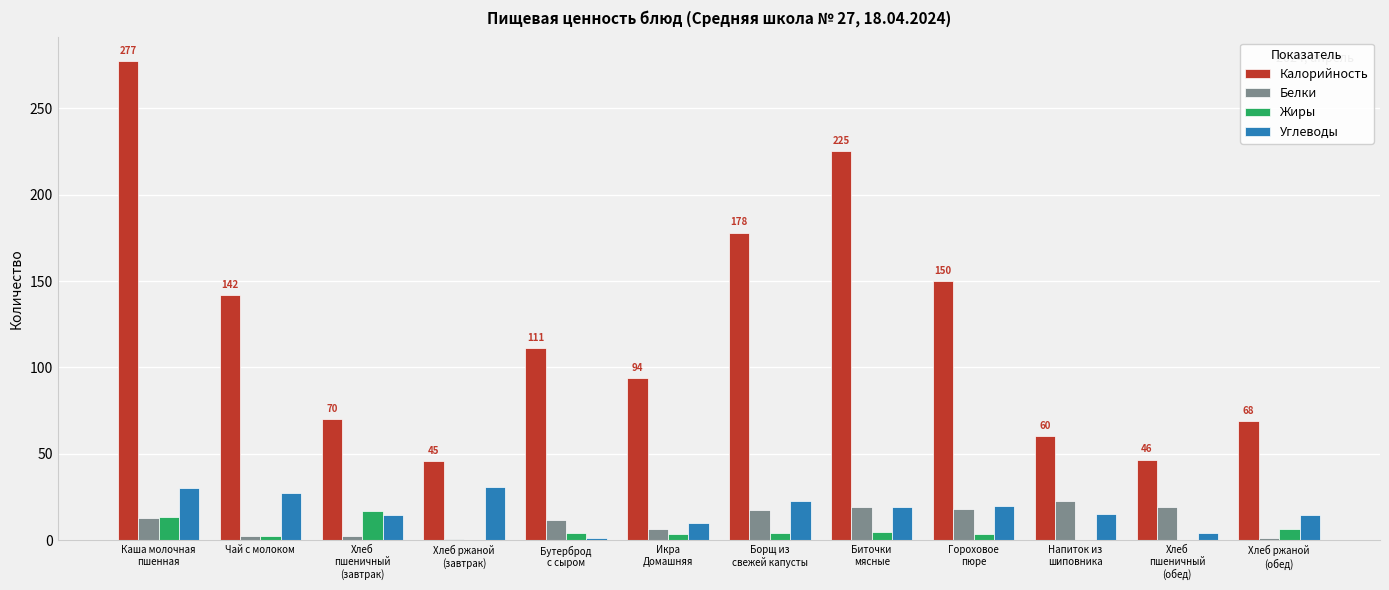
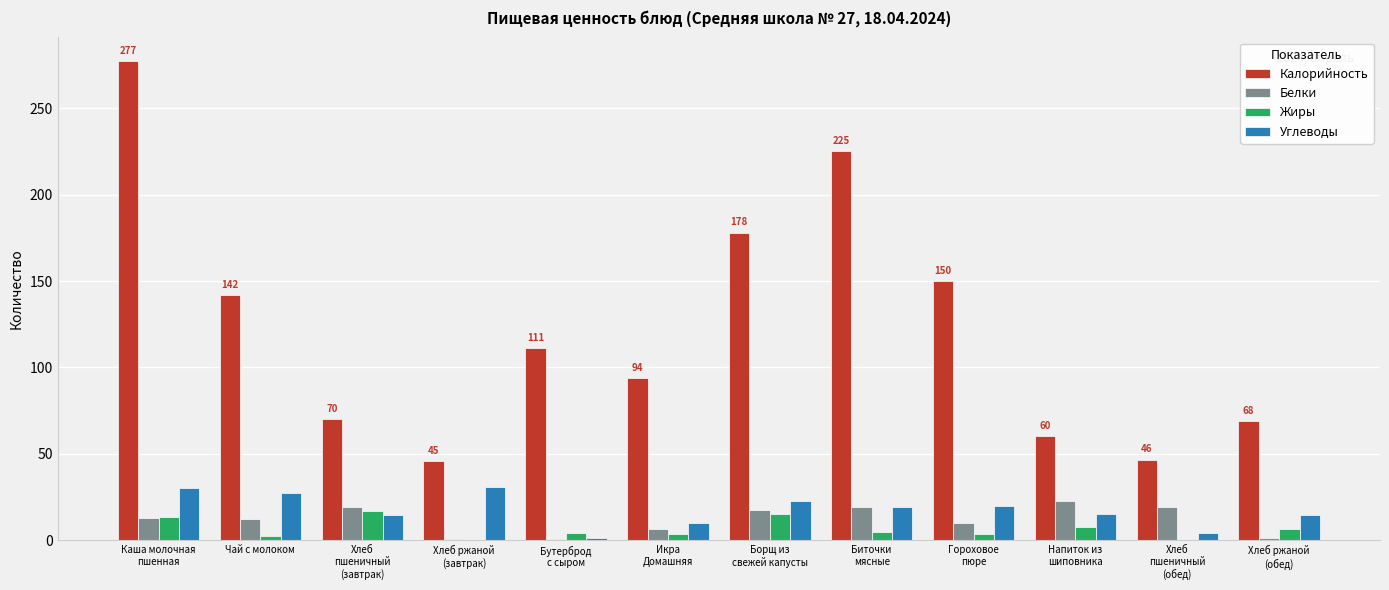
  {
    "Калорийность": {
      "Каша молочная пшенная": 277,
      "Чай с молоком": 142,
      "Хлеб пшеничный (завтрак)": 70,
      "Бутерброд с сыром": 111,
      "Икра Домашняя": 94,
      "Борщ из свежей капусты": 178,
      "Биточки мясные": 225,
      "Гороховое пюре": 150,
      "Напиток из шиповника": 60
    },
    "Белки": {
      "Каша молочная пшенная": 13,
-     "Чай с молоком": 3,
-     "Хлеб пшеничный (завтрак)": 2,
-     "Бутерброд с сыром": 12,
+     "Чай с молоком": 12,
+     "Хлеб пшеничный (завтрак)": 19,
+     "Бутерброд с сыром": 1,
      "Икра Домашняя": 6,
      "Борщ из свежей капусты": 17,
      "Биточки мясные": 20,
-     "Гороховое пюре": 18,
+     "Гороховое пюре": 10,
      "Напиток из шиповника": 23,
      "Хлеб пшеничный (обед)": 19,
      "Хлеб ржаной (обед)": 2
    },
    "Жиры": {
      "Каша молочная пшенная": 14,
      "Чай с молоком": 3,
      "Хлеб пшеничный (завтрак)": 17,
      "Бутерброд с сыром": 4,
      "Икра Домашняя": 4,
-     "Борщ из свежей капусты": 4,
+     "Борщ из свежей капусты": 15,
      "Биточки мясные": 5,
      "Гороховое пюре": 4,
-     "Напиток из шиповника": 0,
+     "Напиток из шиповника": 8,
      "Хлеб ржаной (обед)": 7
    },
    "Углеводы": {
      "Каша молочная пшенная": 30,
      "Чай с молоком": 28,
      "Хлеб пшеничный (завтрак)": 14,
      "Хлеб ржаной (завтрак)": 31,
      "Икра Домашняя": 10,
      "Борщ из свежей капусты": 23,
      "Биточки мясные": 19,
      "Гороховое пюре": 20,
      "Напиток из шиповника": 15,
      "Хлеб пшеничный (обед)": 4,
      "Хлеб ржаной (обед)": 15
    }
  }
